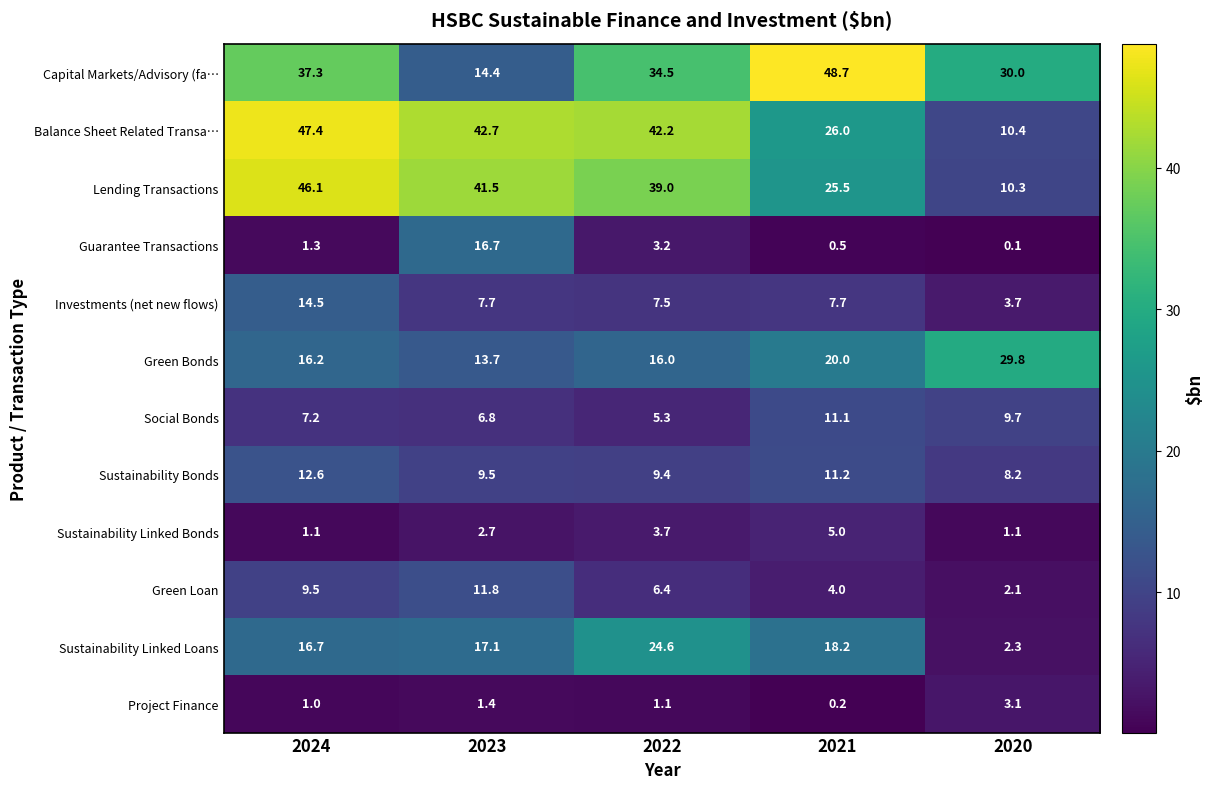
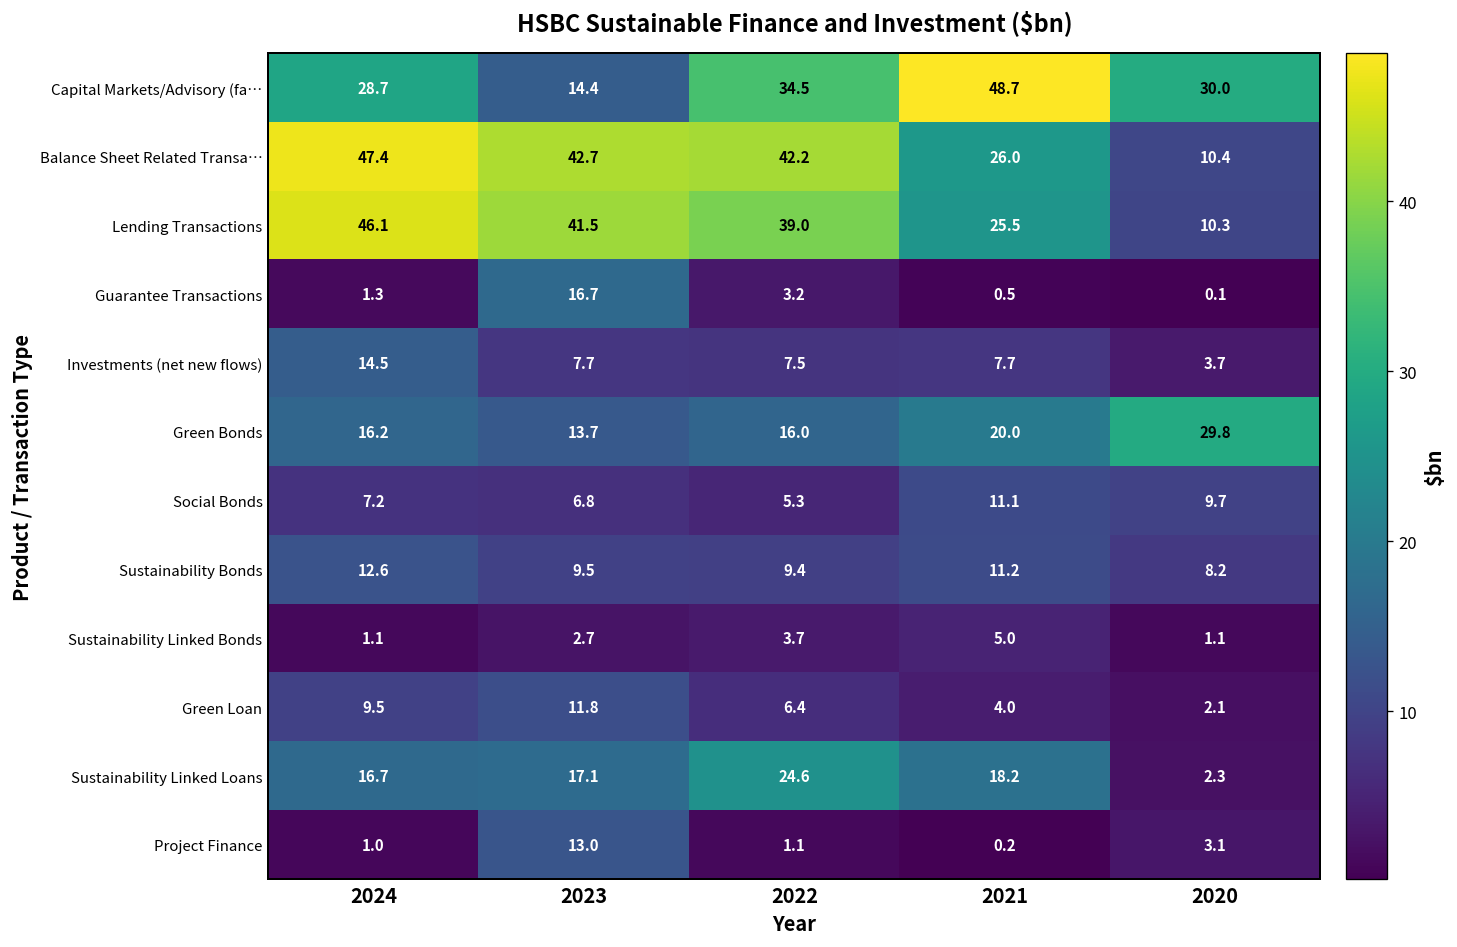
  {
    "Capital Markets/Advisory (fa…": {
-     "2024": 37.3,
+     "2024": 28.7,
      "2023": 14.4,
      "2022": 34.5,
      "2021": 48.7,
      "2020": 30.0
    },
    "Balance Sheet Related Transa…": {
      "2024": 47.4,
      "2023": 42.7,
      "2022": 42.2,
      "2021": 26.0,
      "2020": 10.4
    },
    "Lending Transactions": {
      "2024": 46.1,
      "2023": 41.5,
      "2022": 39.0,
      "2021": 25.5,
      "2020": 10.3
    },
    "Guarantee Transactions": {
      "2024": 1.3,
      "2023": 16.7,
      "2022": 3.2,
      "2021": 0.5,
      "2020": 0.1
    },
    "Investments (net new flows)": {
      "2024": 14.5,
      "2023": 7.7,
      "2022": 7.5,
      "2021": 7.7,
      "2020": 3.7
    },
    "Green Bonds": {
      "2024": 16.2,
      "2023": 13.7,
      "2022": 16.0,
      "2021": 20.0,
      "2020": 29.8
    },
    "Social Bonds": {
      "2024": 7.2,
      "2023": 6.8,
      "2022": 5.3,
      "2021": 11.1,
      "2020": 9.7
    },
    "Sustainability Bonds": {
      "2024": 12.6,
      "2023": 9.5,
      "2022": 9.4,
      "2021": 11.2,
      "2020": 8.2
    },
    "Sustainability Linked Bonds": {
      "2024": 1.1,
      "2023": 2.7,
      "2022": 3.7,
      "2021": 5.0,
      "2020": 1.1
    },
    "Green Loan": {
      "2024": 9.5,
      "2023": 11.8,
      "2022": 6.4,
      "2021": 4.0,
      "2020": 2.1
    },
    "Sustainability Linked Loans": {
      "2024": 16.7,
      "2023": 17.1,
      "2022": 24.6,
      "2021": 18.2,
      "2020": 2.3
    },
    "Project Finance": {
      "2024": 1.0,
-     "2023": 1.4,
+     "2023": 13.0,
      "2022": 1.1,
      "2021": 0.2,
      "2020": 3.1
    }
  }
